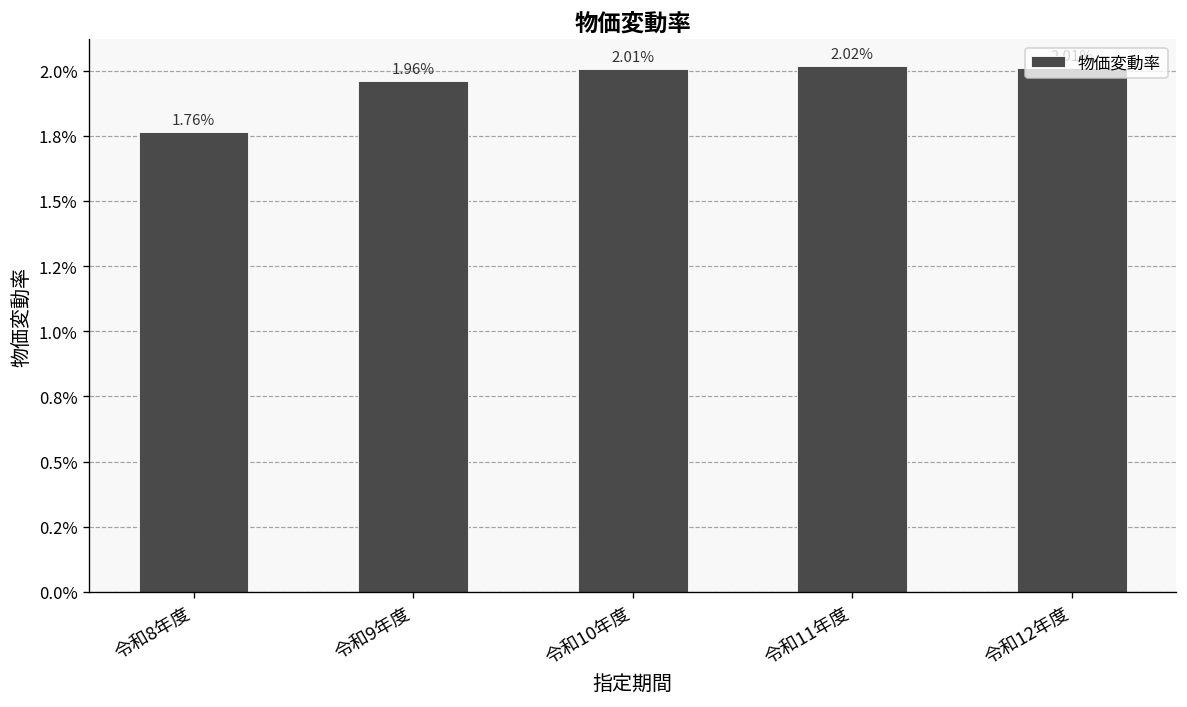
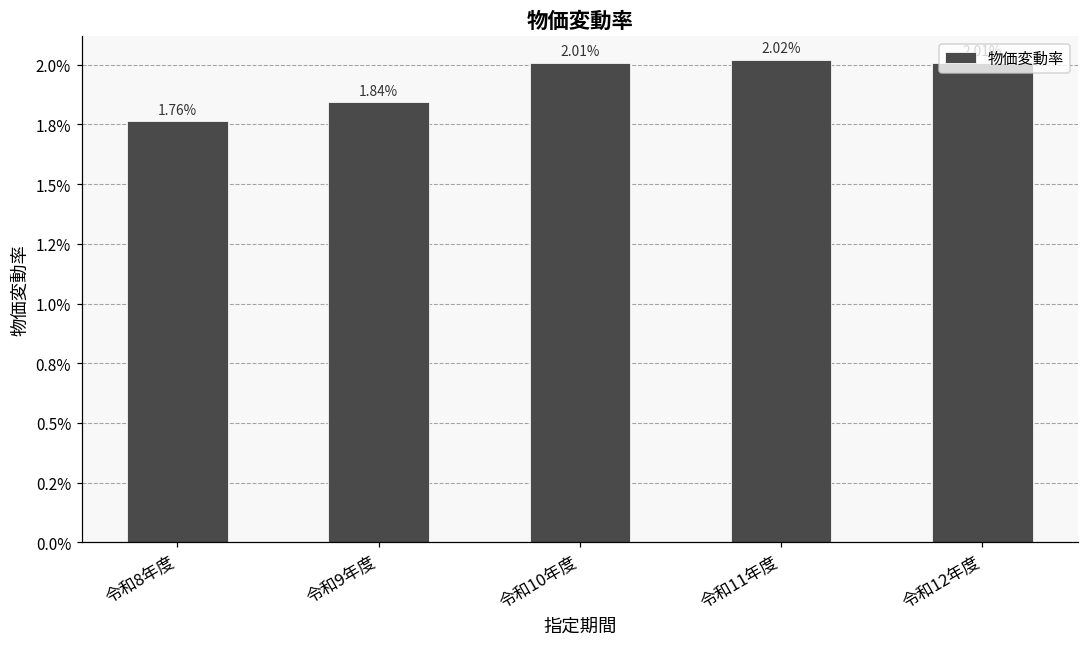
  {
    "令和8年度": "1.76%",
-   "令和9年度": "1.96%",
+   "令和9年度": "1.84%",
    "令和10年度": "2.01%",
    "令和11年度": "2.02%"
  }
